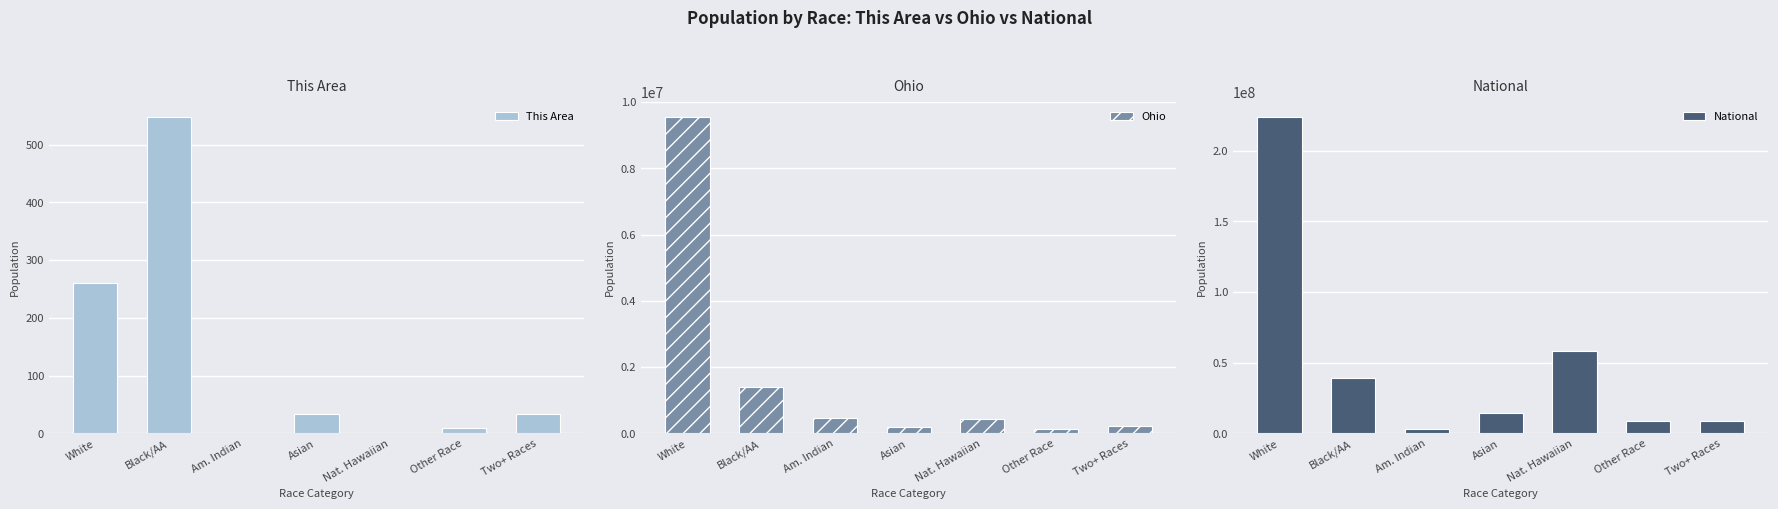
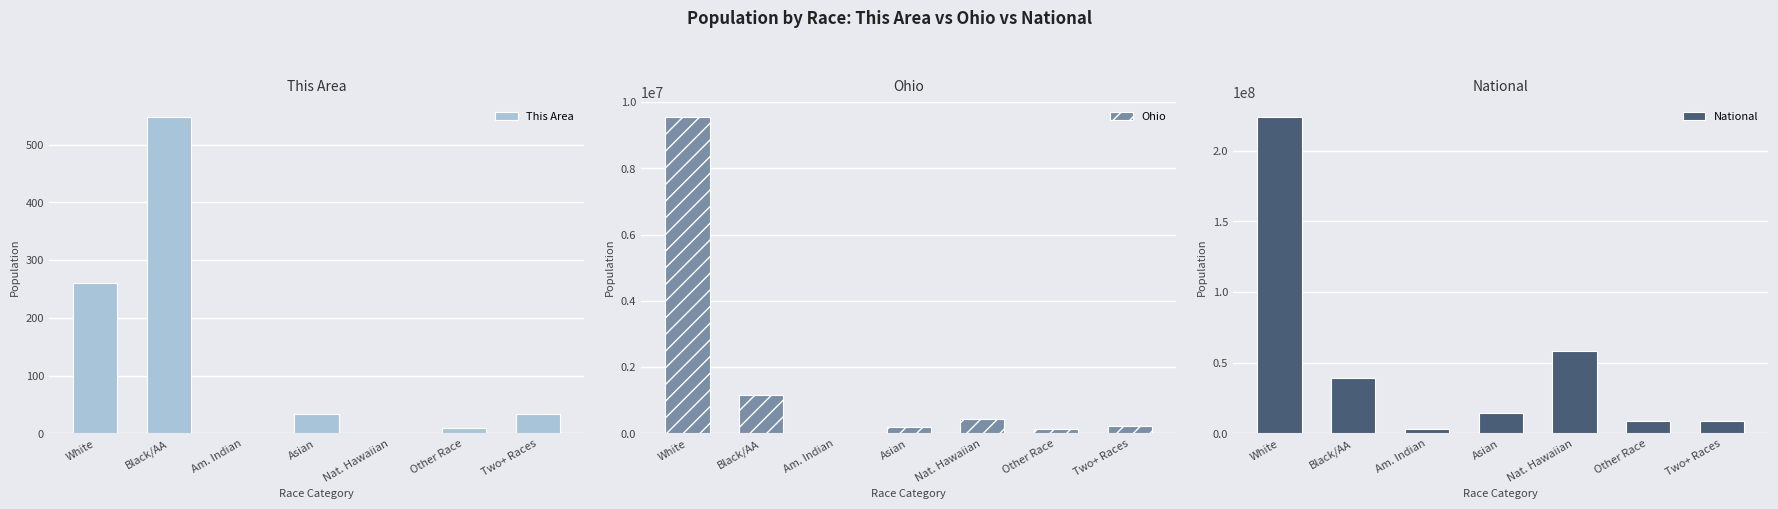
  {
    "This Area": {
      "White": 260,
      "Black/AA": 550,
      "Am. Indian": 0,
      "Asian": 30,
      "Nat. Hawaiian": 0,
      "Other Race": 10,
      "Two+ Races": 30
    },
    "Ohio": {
      "White": 9500000,
-     "Black/AA": 1400000,
-     "Am. Indian": 500000,
+     "Black/AA": 1200000,
+     "Am. Indian": 0,
      "Asian": 200000,
      "Nat. Hawaiian": 400000,
      "Other Race": 100000,
      "Two+ Races": 200000
    },
    "National": {
      "White": 224000000,
      "Black/AA": 39000000,
      "Am. Indian": 3000000,
      "Asian": 15000000,
      "Nat. Hawaiian": 59000000,
      "Other Race": 9000000,
      "Two+ Races": 9000000
    }
  }
